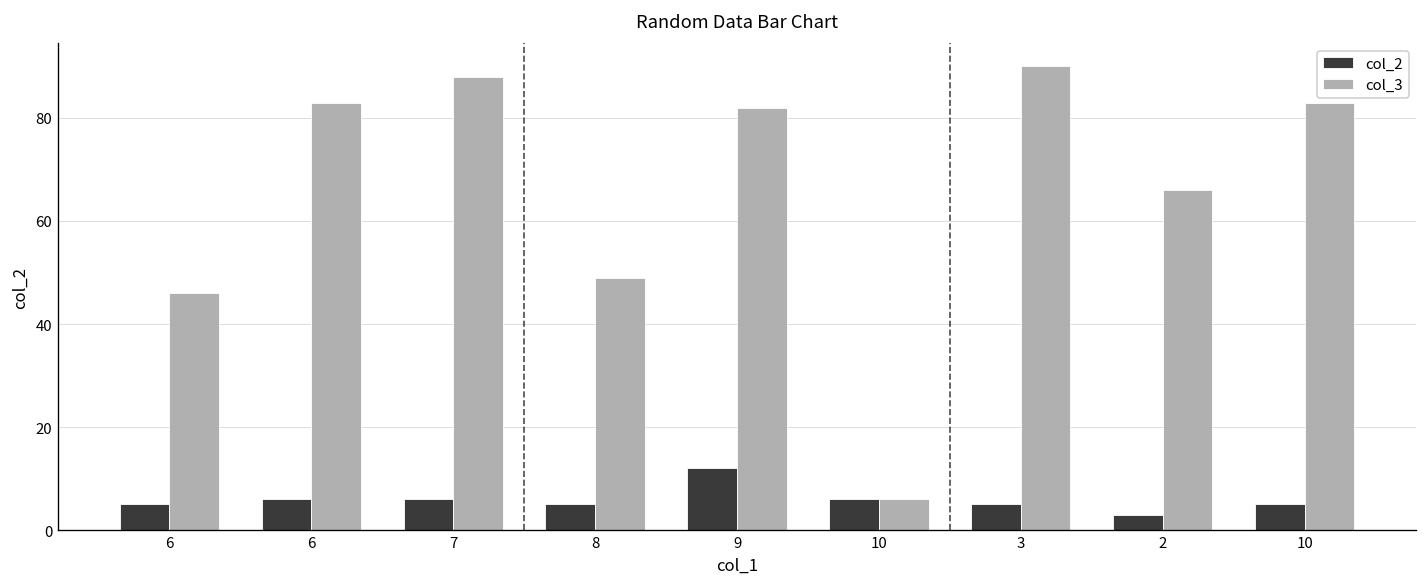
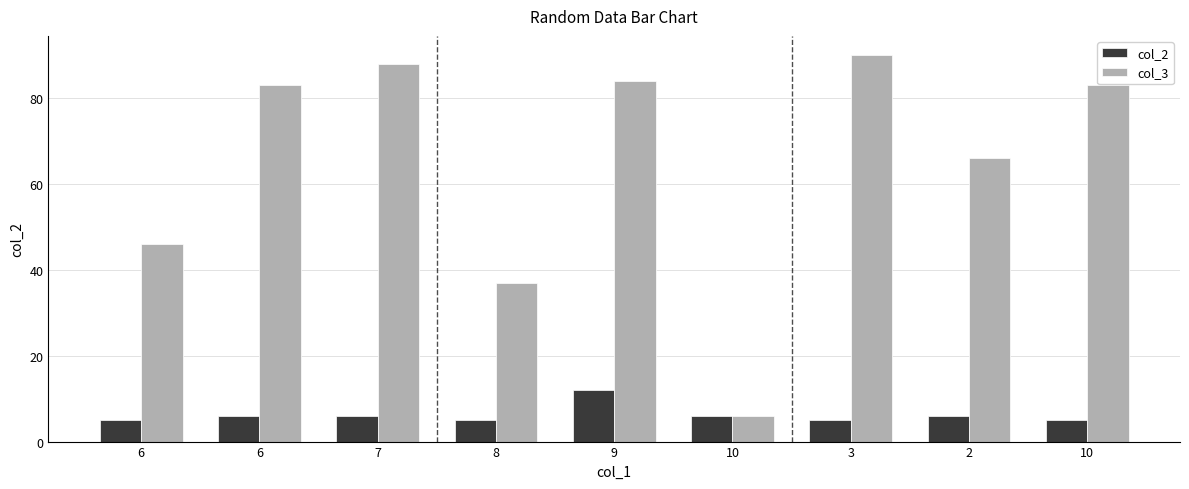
  {
    "col_2": {
      "7": 6,
      "8": 5,
      "9": 12,
      "3": 5,
-     "2": 3
+     "2": 6
    },
    "col_3": {
      "7": 88,
-     "8": 49,
-     "9": 82,
+     "8": 37,
+     "9": 84,
      "3": 90,
      "2": 66
    }
  }
